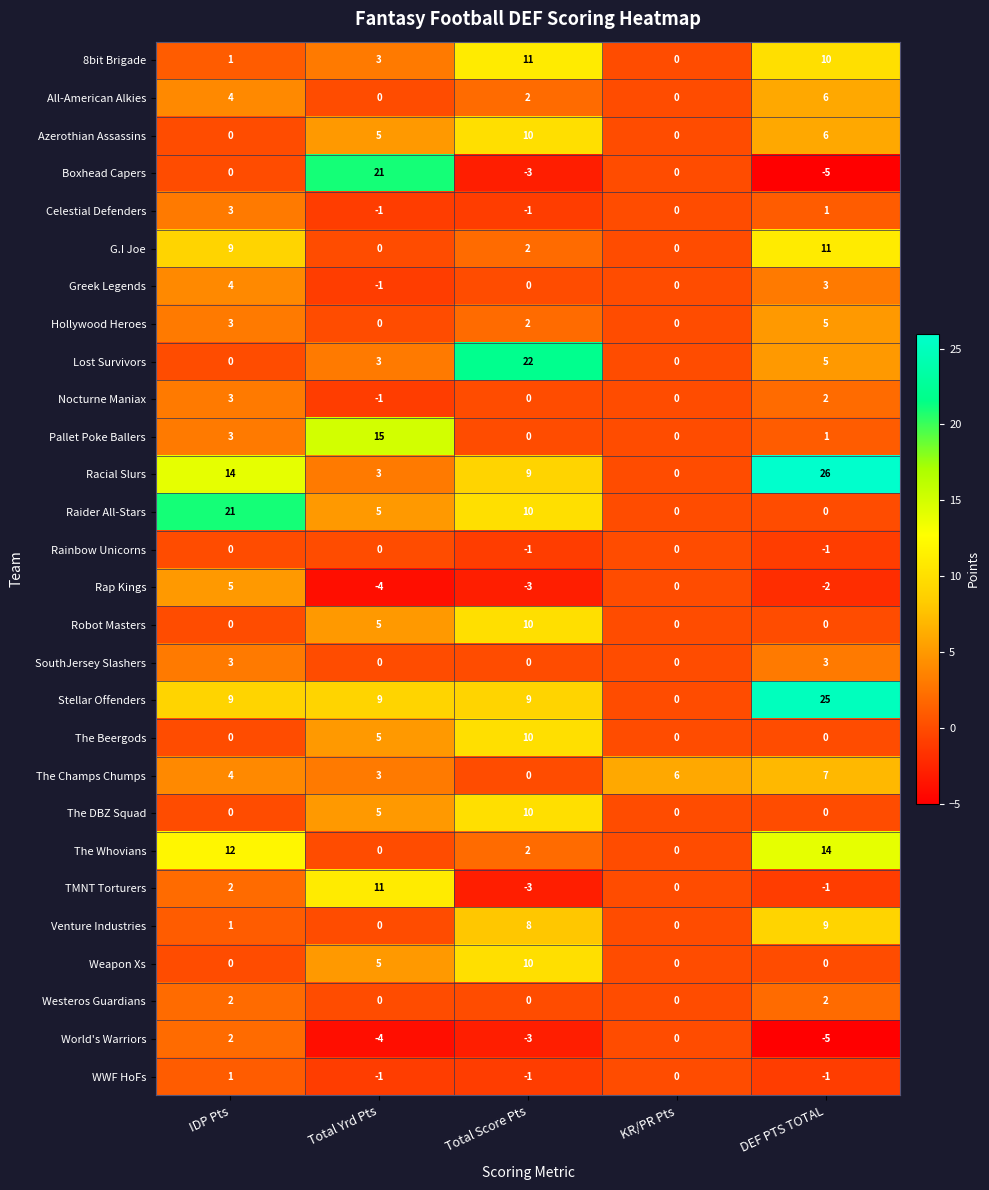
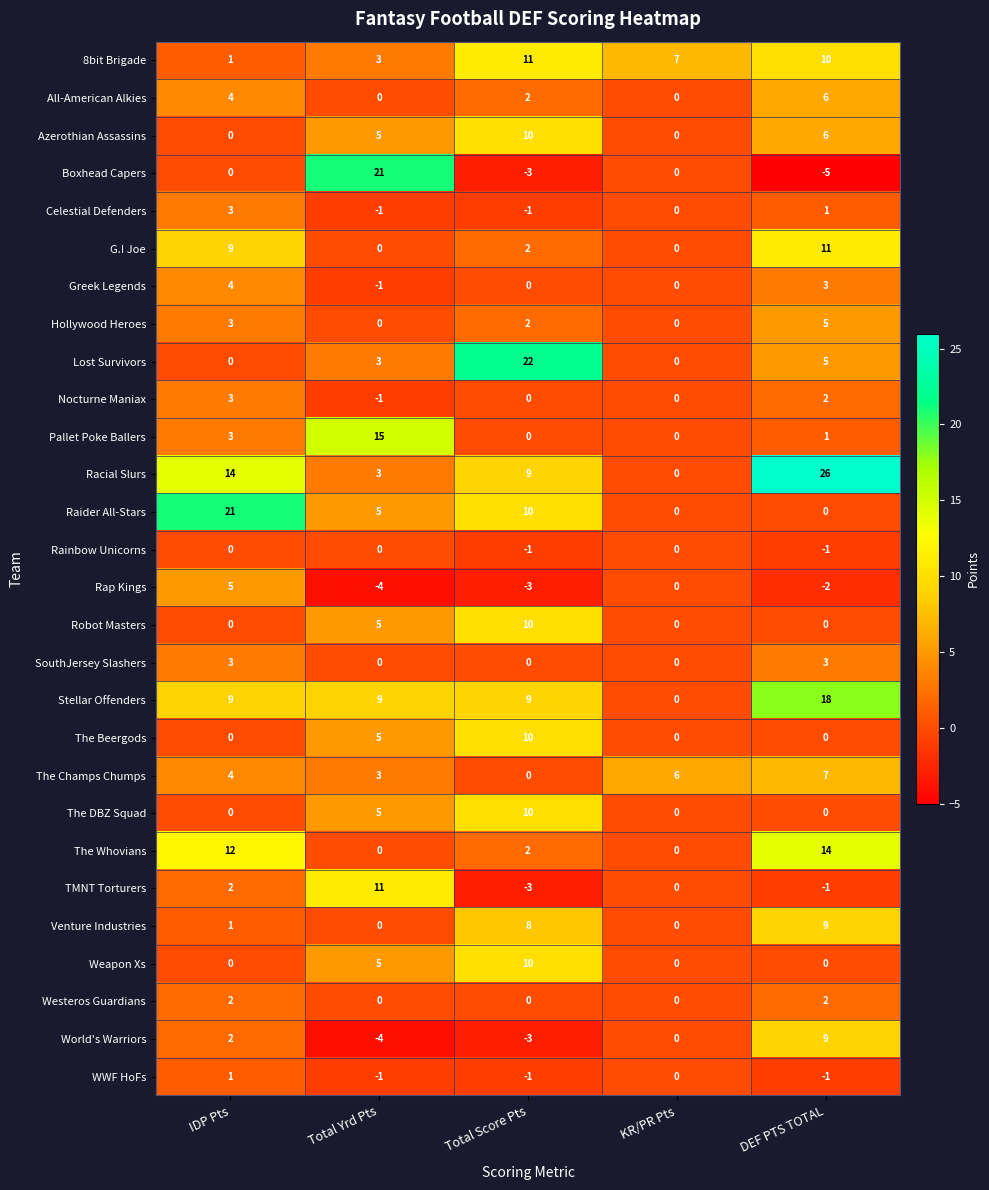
  {
    "8bit Brigade": {
      "IDP Pts": 1,
      "Total Yrd Pts": 3,
      "Total Score Pts": 11,
-     "KR/PR Pts": 0,
+     "KR/PR Pts": 7,
      "DEF PTS TOTAL": 10
    },
    "All-American Alkies": {
      "IDP Pts": 4,
      "Total Yrd Pts": 0,
      "Total Score Pts": 2,
      "KR/PR Pts": 0,
      "DEF PTS TOTAL": 6
    },
    "Azerothian Assassins": {
      "IDP Pts": 0,
      "Total Yrd Pts": 5,
      "Total Score Pts": 10,
      "KR/PR Pts": 0,
      "DEF PTS TOTAL": 6
    },
    "Boxhead Capers": {
      "IDP Pts": 0,
      "Total Yrd Pts": 21,
      "Total Score Pts": -3,
      "KR/PR Pts": 0,
      "DEF PTS TOTAL": -5
    },
    "Celestial Defenders": {
      "IDP Pts": 3,
      "Total Yrd Pts": -1,
      "Total Score Pts": -1,
      "KR/PR Pts": 0,
      "DEF PTS TOTAL": 1
    },
    "G.I Joe": {
      "IDP Pts": 9,
      "Total Yrd Pts": 0,
      "Total Score Pts": 2,
      "KR/PR Pts": 0,
      "DEF PTS TOTAL": 11
    },
    "Greek Legends": {
      "IDP Pts": 4,
      "Total Yrd Pts": -1,
      "Total Score Pts": 0,
      "KR/PR Pts": 0,
      "DEF PTS TOTAL": 3
    },
    "Hollywood Heroes": {
      "IDP Pts": 3,
      "Total Yrd Pts": 0,
      "Total Score Pts": 2,
      "KR/PR Pts": 0,
      "DEF PTS TOTAL": 5
    },
    "Lost Survivors": {
      "IDP Pts": 0,
      "Total Yrd Pts": 3,
      "Total Score Pts": 22,
      "KR/PR Pts": 0,
      "DEF PTS TOTAL": 5
    },
    "Nocturne Maniax": {
      "IDP Pts": 3,
      "Total Yrd Pts": -1,
      "Total Score Pts": 0,
      "KR/PR Pts": 0,
      "DEF PTS TOTAL": 2
    },
    "Pallet Poke Ballers": {
      "IDP Pts": 3,
      "Total Yrd Pts": 15,
      "Total Score Pts": 0,
      "KR/PR Pts": 0,
      "DEF PTS TOTAL": 1
    },
    "Racial Slurs": {
      "IDP Pts": 14,
      "Total Yrd Pts": 3,
      "Total Score Pts": 9,
      "KR/PR Pts": 0,
      "DEF PTS TOTAL": 26
    },
    "Raider All-Stars": {
      "IDP Pts": 21,
      "Total Yrd Pts": 5,
      "Total Score Pts": 10,
      "KR/PR Pts": 0,
      "DEF PTS TOTAL": 0
    },
    "Rainbow Unicorns": {
      "IDP Pts": 0,
      "Total Yrd Pts": 0,
      "Total Score Pts": -1,
      "KR/PR Pts": 0,
      "DEF PTS TOTAL": -1
    },
    "Rap Kings": {
      "IDP Pts": 5,
      "Total Yrd Pts": -4,
      "Total Score Pts": -3,
      "KR/PR Pts": 0,
      "DEF PTS TOTAL": -2
    },
    "Robot Masters": {
      "IDP Pts": 0,
      "Total Yrd Pts": 5,
      "Total Score Pts": 10,
      "KR/PR Pts": 0,
      "DEF PTS TOTAL": 0
    },
    "SouthJersey Slashers": {
      "IDP Pts": 3,
      "Total Yrd Pts": 0,
      "Total Score Pts": 0,
      "KR/PR Pts": 0,
      "DEF PTS TOTAL": 3
    },
    "Stellar Offenders": {
      "IDP Pts": 9,
      "Total Yrd Pts": 9,
      "Total Score Pts": 9,
      "KR/PR Pts": 0,
-     "DEF PTS TOTAL": 25
+     "DEF PTS TOTAL": 18
    },
    "The Beergods": {
      "IDP Pts": 0,
      "Total Yrd Pts": 5,
      "Total Score Pts": 10,
      "KR/PR Pts": 0,
      "DEF PTS TOTAL": 0
    },
    "The Champs Chumps": {
      "IDP Pts": 4,
      "Total Yrd Pts": 3,
      "Total Score Pts": 0,
      "KR/PR Pts": 6,
      "DEF PTS TOTAL": 7
    },
    "The DBZ Squad": {
      "IDP Pts": 0,
      "Total Yrd Pts": 5,
      "Total Score Pts": 10,
      "KR/PR Pts": 0,
      "DEF PTS TOTAL": 0
    },
    "The Whovians": {
      "IDP Pts": 12,
      "Total Yrd Pts": 0,
      "Total Score Pts": 2,
      "KR/PR Pts": 0,
      "DEF PTS TOTAL": 14
    },
    "TMNT Torturers": {
      "IDP Pts": 2,
      "Total Yrd Pts": 11,
      "Total Score Pts": -3,
      "KR/PR Pts": 0,
      "DEF PTS TOTAL": -1
    },
    "Venture Industries": {
      "IDP Pts": 1,
      "Total Yrd Pts": 0,
      "Total Score Pts": 8,
      "KR/PR Pts": 0,
      "DEF PTS TOTAL": 9
    },
    "Weapon Xs": {
      "IDP Pts": 0,
      "Total Yrd Pts": 5,
      "Total Score Pts": 10,
      "KR/PR Pts": 0,
      "DEF PTS TOTAL": 0
    },
    "Westeros Guardians": {
      "IDP Pts": 2,
      "Total Yrd Pts": 0,
      "Total Score Pts": 0,
      "KR/PR Pts": 0,
      "DEF PTS TOTAL": 2
    },
    "World's Warriors": {
      "IDP Pts": 2,
      "Total Yrd Pts": -4,
      "Total Score Pts": -3,
      "KR/PR Pts": 0,
-     "DEF PTS TOTAL": -5
+     "DEF PTS TOTAL": 9
    },
    "WWF HoFs": {
      "IDP Pts": 1,
      "Total Yrd Pts": -1,
      "Total Score Pts": -1,
      "KR/PR Pts": 0,
      "DEF PTS TOTAL": -1
    }
  }
